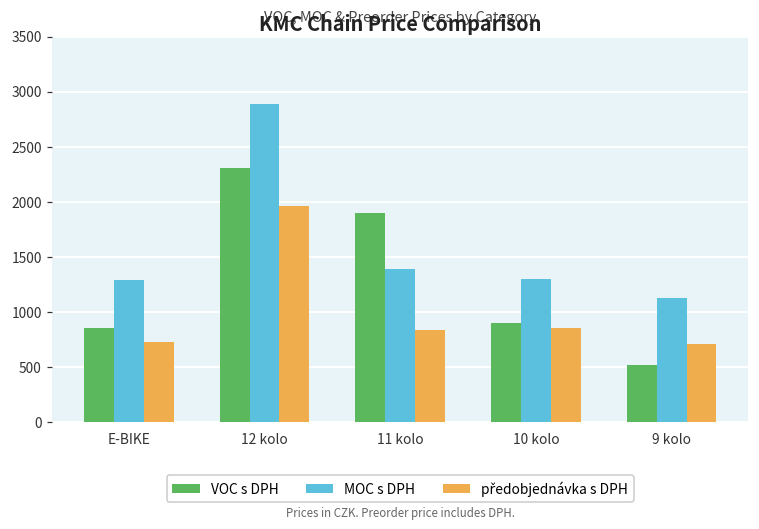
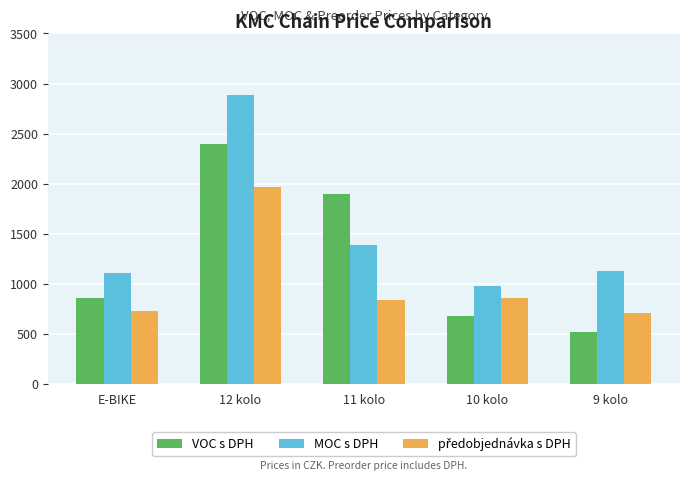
  {
    "VOC s DPH": {
      "E-BIKE": 860,
-     "12 kolo": 2310,
+     "12 kolo": 2400,
      "11 kolo": 1900,
-     "10 kolo": 900,
+     "10 kolo": 680,
      "9 kolo": 520
    },
    "MOC s DPH": {
-     "E-BIKE": 1290,
+     "E-BIKE": 1110,
      "12 kolo": 2890,
      "11 kolo": 1390,
-     "10 kolo": 1300,
+     "10 kolo": 980,
      "9 kolo": 1130
    },
    "předobjednávka s DPH": {
      "E-BIKE": 730,
      "12 kolo": 1970,
      "11 kolo": 840,
      "10 kolo": 860,
      "9 kolo": 710
    }
  }
